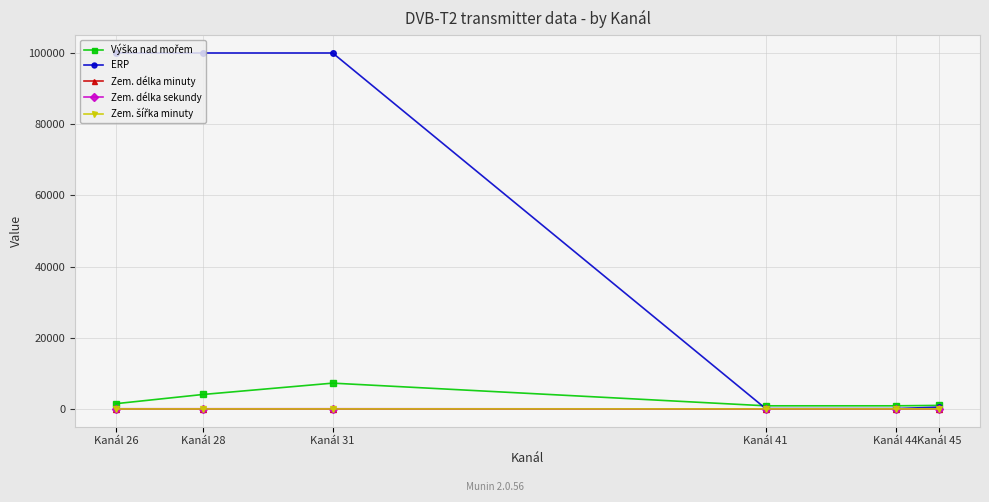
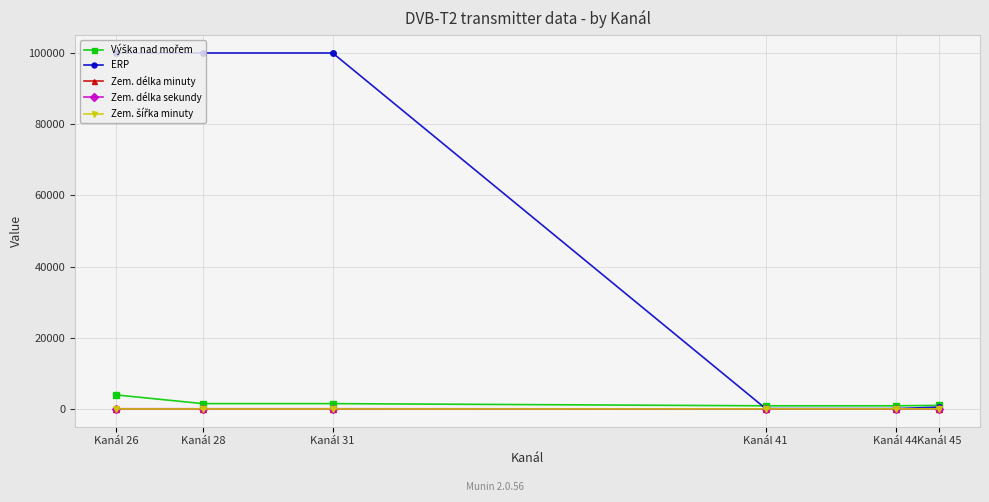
  {
    "Výška nad mořem": {
-     "Kanál 26": 1000,
-     "Kanál 28": 4000,
-     "Kanál 31": 7000,
+     "Kanál 26": 4000,
+     "Kanál 28": 1000,
+     "Kanál 31": 1000,
      "Kanál 41": 1000,
      "Kanál 44": 1000
    },
    "ERP": {
      "Kanál 31": 100000
    },
    "Zem. šířka minuty": {
      "Kanál 26": 0,
      "Kanál 28": 0,
      "Kanál 31": 0
    }
  }
